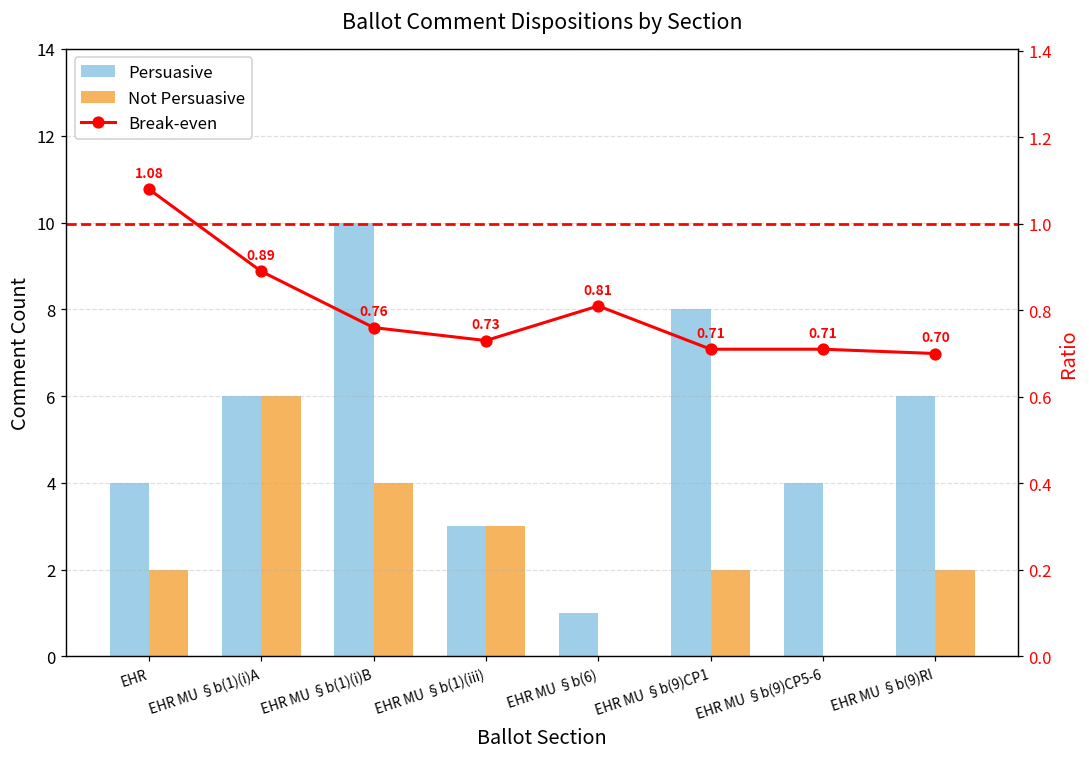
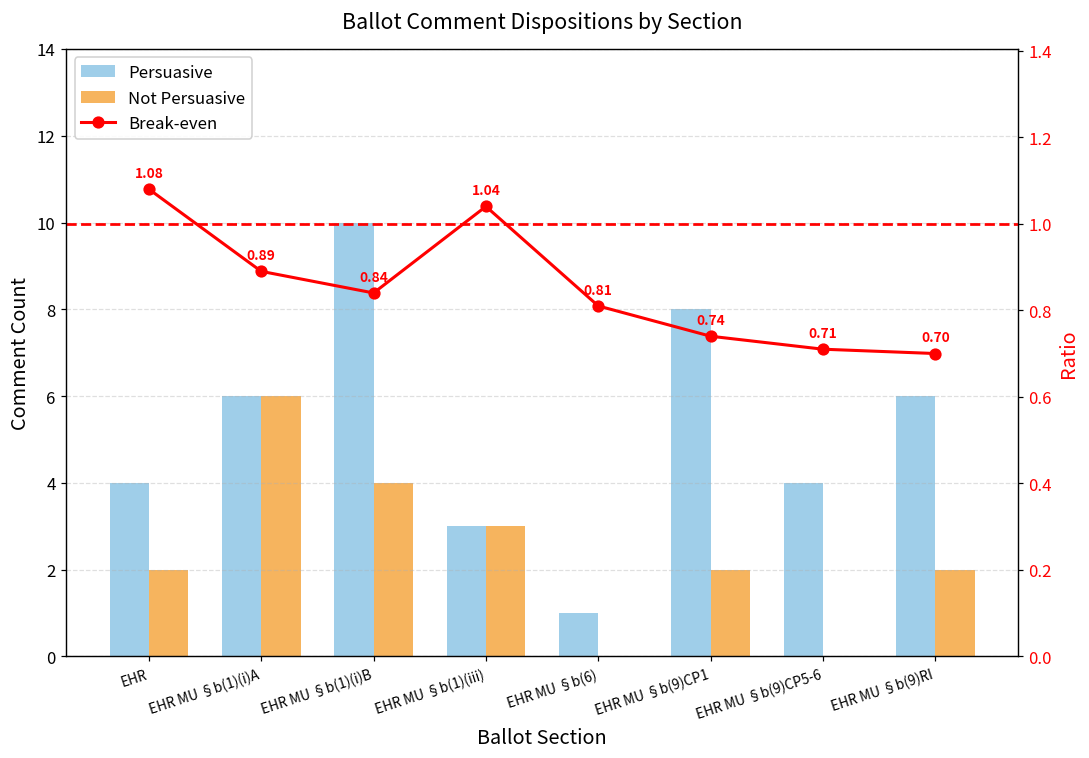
  {
    "Break-even": {
      "EHR": 1.08,
      "EHR MU §b(1)(i)A": 0.89,
-     "EHR MU §b(1)(i)B": 0.76,
-     "EHR MU §b(1)(iii)": 0.73,
+     "EHR MU §b(1)(i)B": 0.84,
+     "EHR MU §b(1)(iii)": 1.04,
      "EHR MU §b(6)": 0.81,
-     "EHR MU §b(9)CP1": 0.71,
+     "EHR MU §b(9)CP1": 0.74,
      "EHR MU §b(9)CP5-6": 0.71,
      "EHR MU §b(9)RI": 0.70
    }
  }
